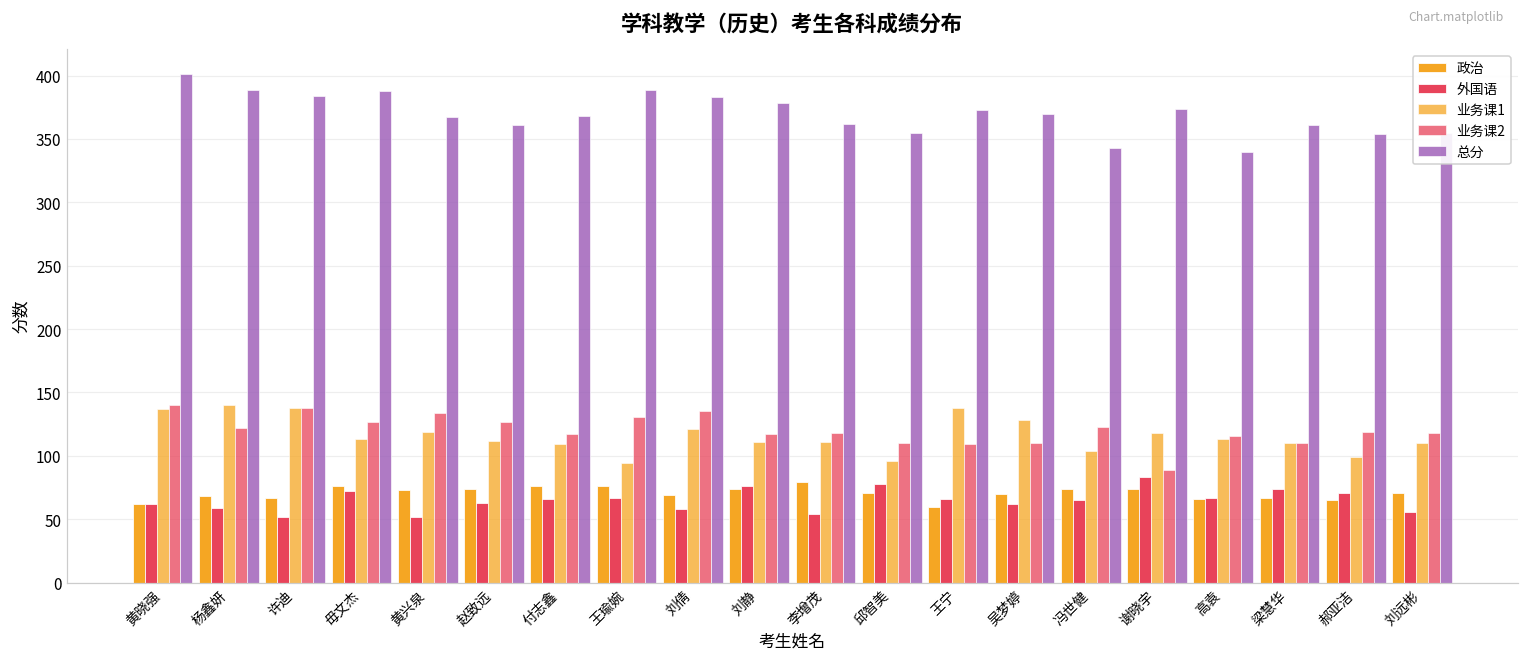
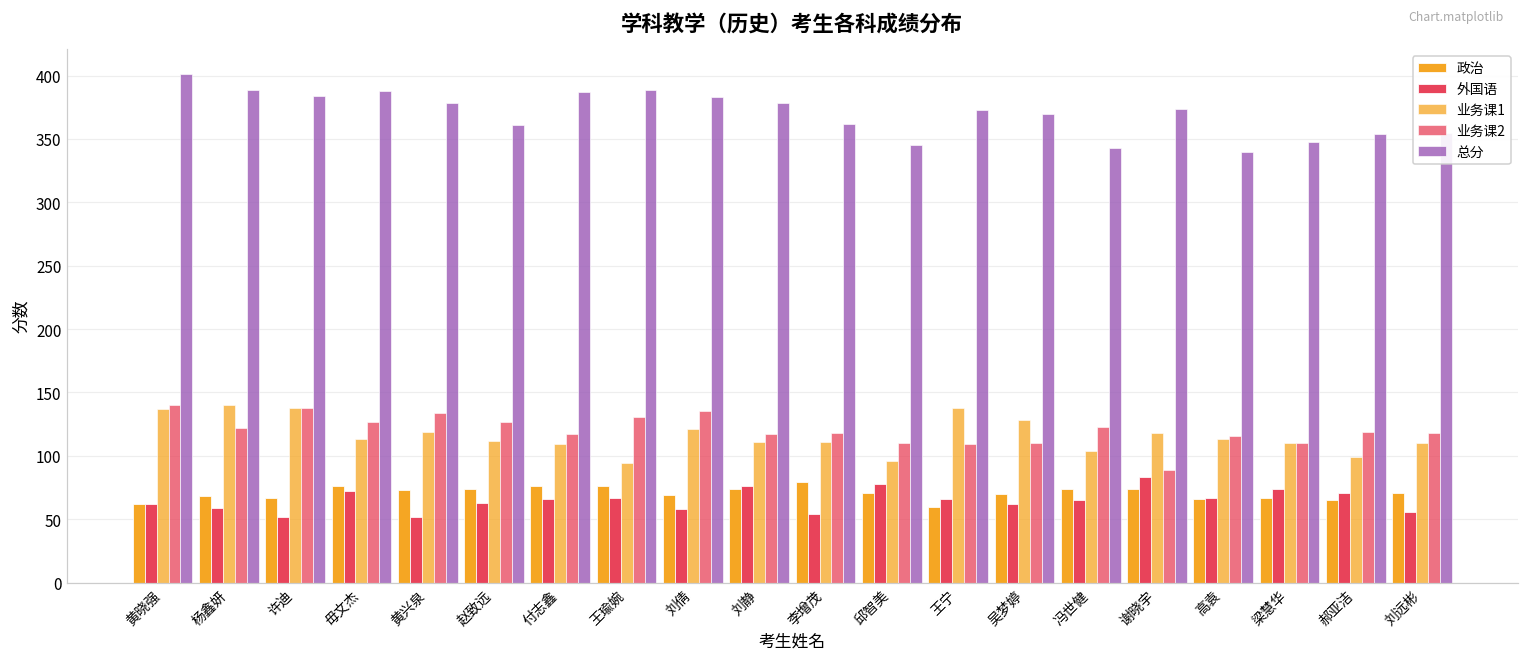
  {
    "总分": {
      "黄晓强": 401,
      "杨鑫妍": 389,
      "许迪": 384,
      "毋文杰": 388,
-     "黄兴泉": 367,
+     "黄兴泉": 378,
      "赵致远": 361,
-     "付志鑫": 368,
+     "付志鑫": 387,
      "王瑜婉": 389,
      "刘倩": 383,
      "刘静": 378,
      "李增茂": 362,
-     "邱智美": 355,
+     "邱智美": 345,
      "王宁": 373,
      "吴梦婷": 370,
      "冯世健": 343,
      "谢晓宇": 374,
      "高袁": 340,
-     "梁慧华": 361,
+     "梁慧华": 348,
      "郝亚洁": 354
    }
  }
